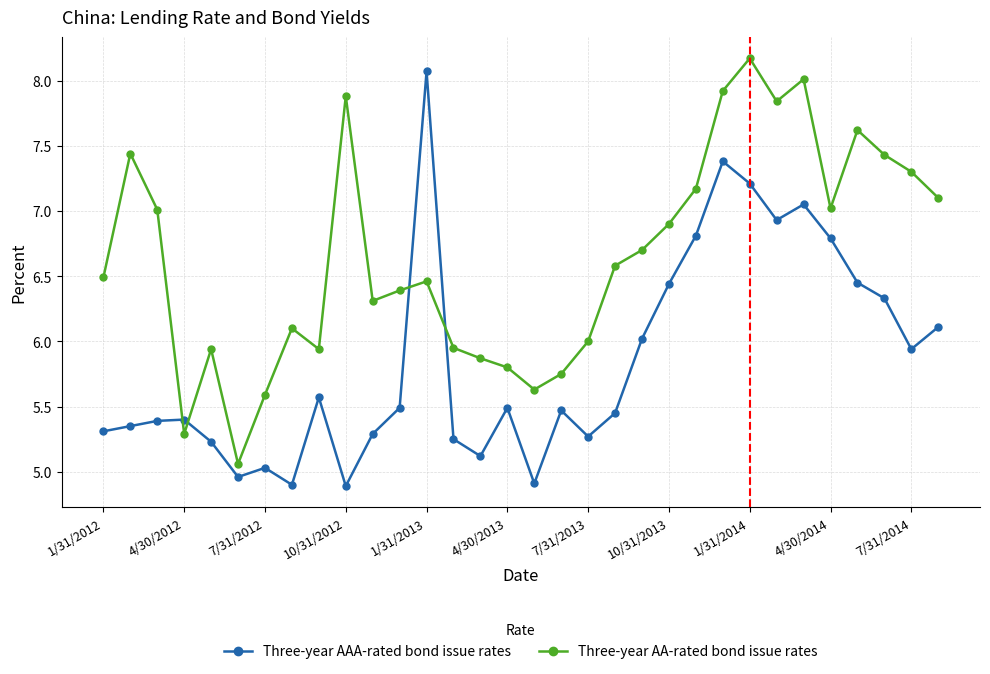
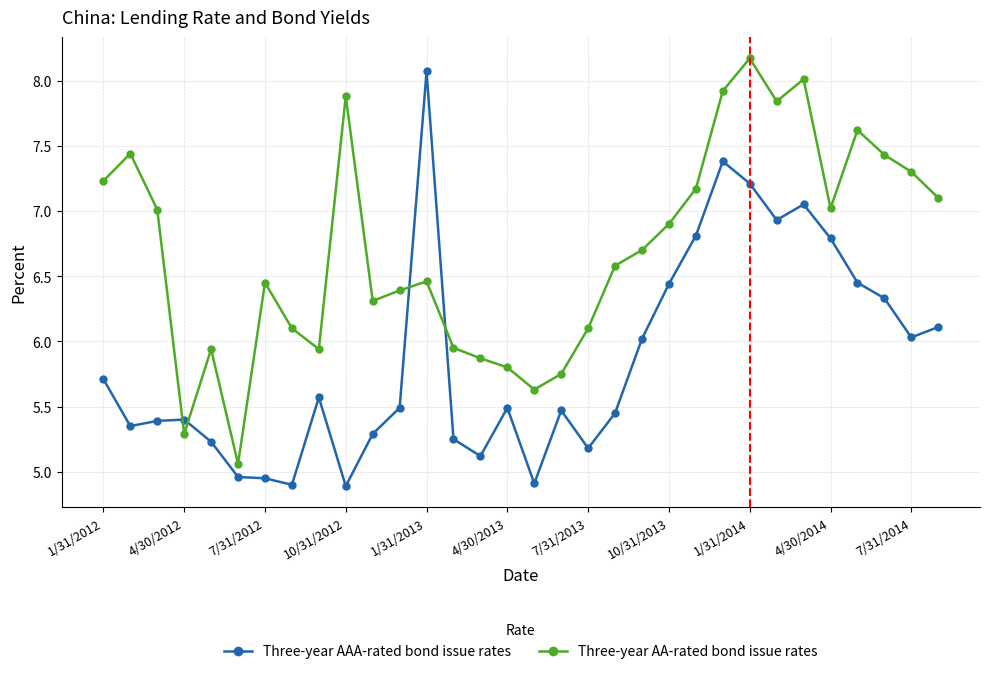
  {
    "Three-year AAA-rated bond issue rates": {
-     "1/31/2012": 5.31,
+     "1/31/2012": 5.71,
      "4/30/2012": 5.40,
-     "7/31/2012": 5.03,
+     "7/31/2012": 4.95,
      "10/31/2012": 4.89,
      "1/31/2013": 8.07,
      "4/30/2013": 5.49,
-     "7/31/2013": 5.27,
+     "7/31/2013": 5.18,
      "10/31/2013": 6.44,
      "1/31/2014": 7.21,
      "4/30/2014": 6.79,
-     "7/31/2014": 5.94
+     "7/31/2014": 6.03
    },
    "Three-year AA-rated bond issue rates": {
-     "1/31/2012": 6.49,
+     "1/31/2012": 7.23,
      "4/30/2012": 5.29,
-     "7/31/2012": 5.59,
+     "7/31/2012": 6.45,
      "10/31/2012": 7.88,
      "1/31/2013": 6.46,
      "4/30/2013": 5.80,
-     "7/31/2013": 6.0,
+     "7/31/2013": 6.1,
      "10/31/2013": 6.90,
      "1/31/2014": 8.17,
      "4/30/2014": 7.02,
      "7/31/2014": 7.30
    }
  }
